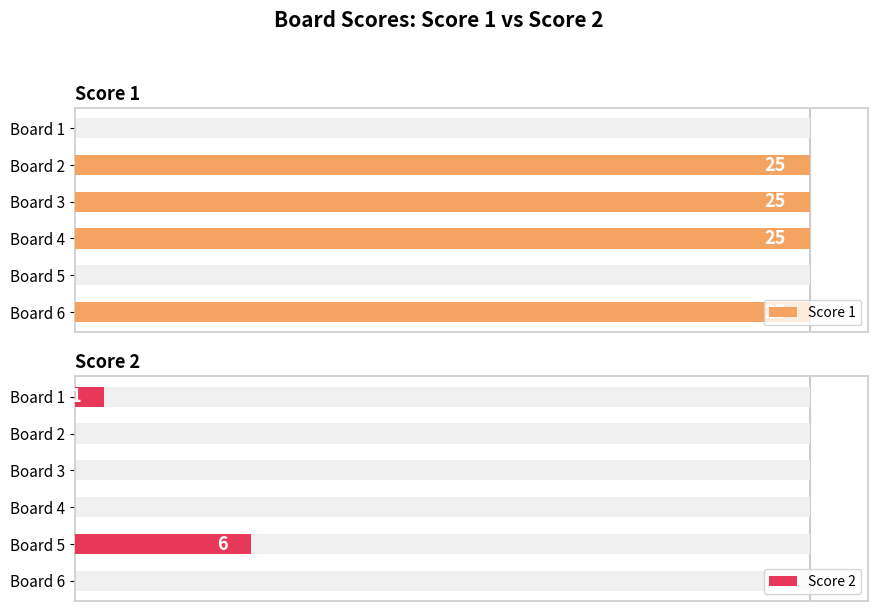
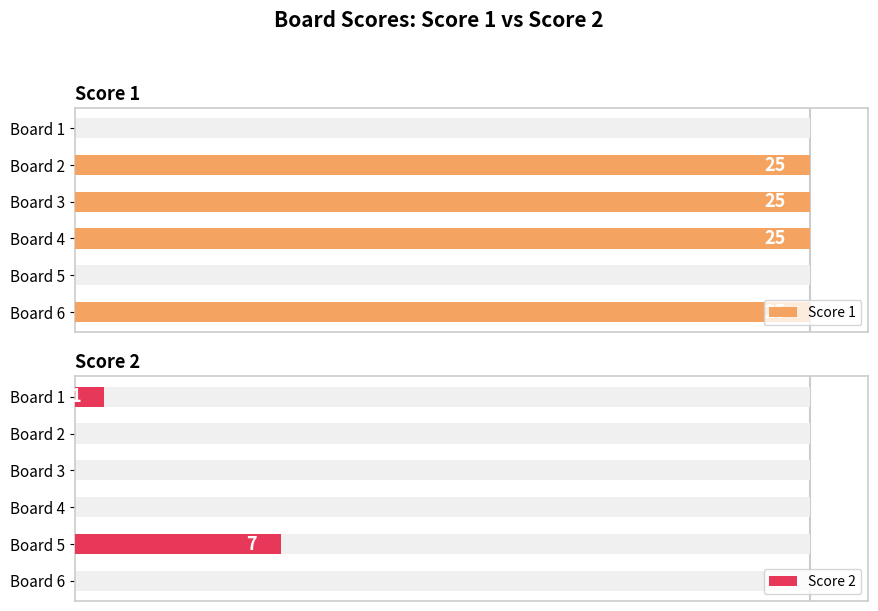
  {
    "Score 1": {
      "Score 1": {
        "Board 2": 25,
        "Board 3": 25,
        "Board 4": 25
      }
    },
    "Score 2": {
      "Score 2": {
-       "Board 5": 6
+       "Board 5": 7
      }
    }
  }
